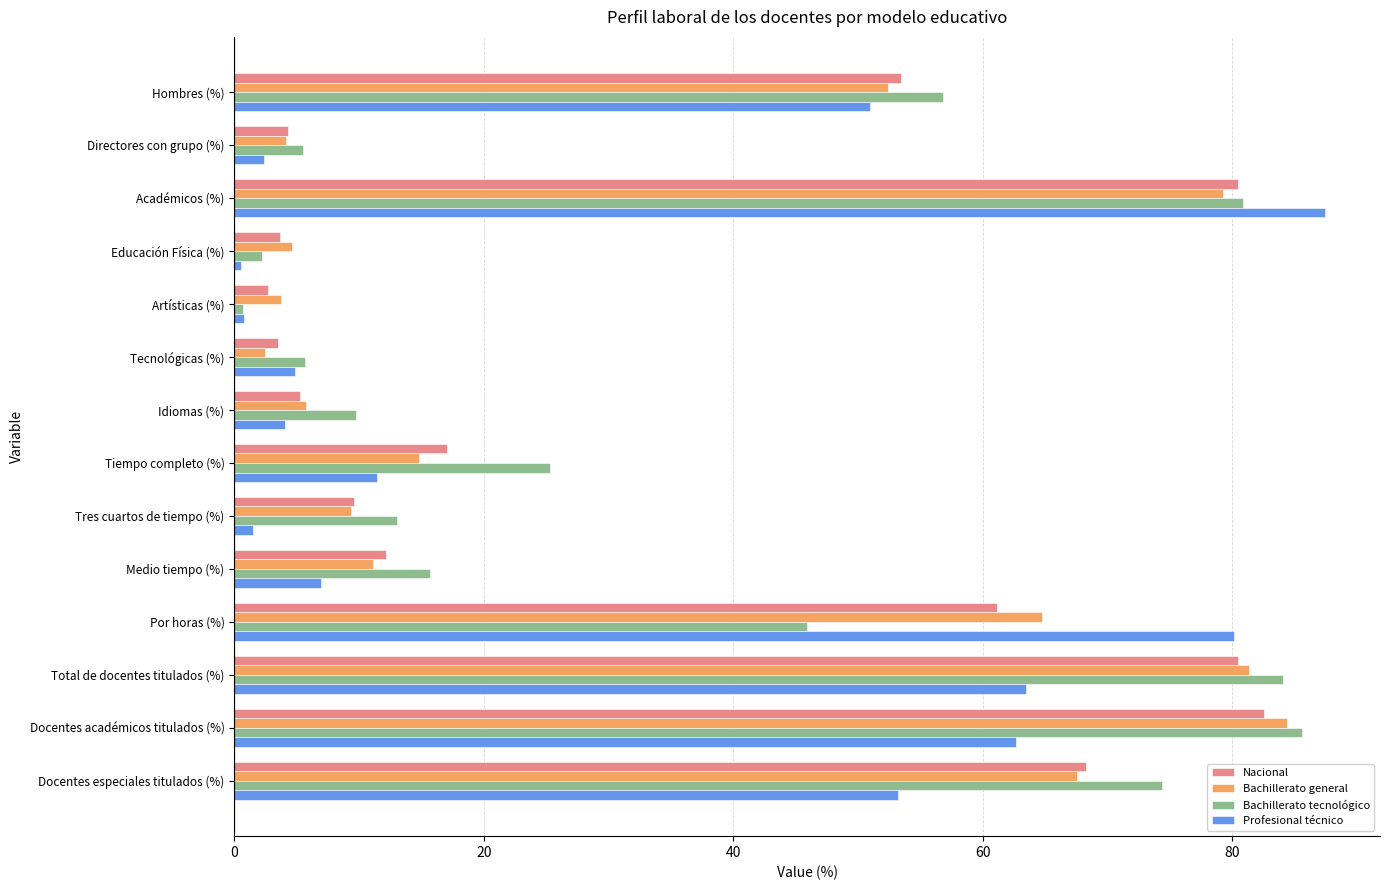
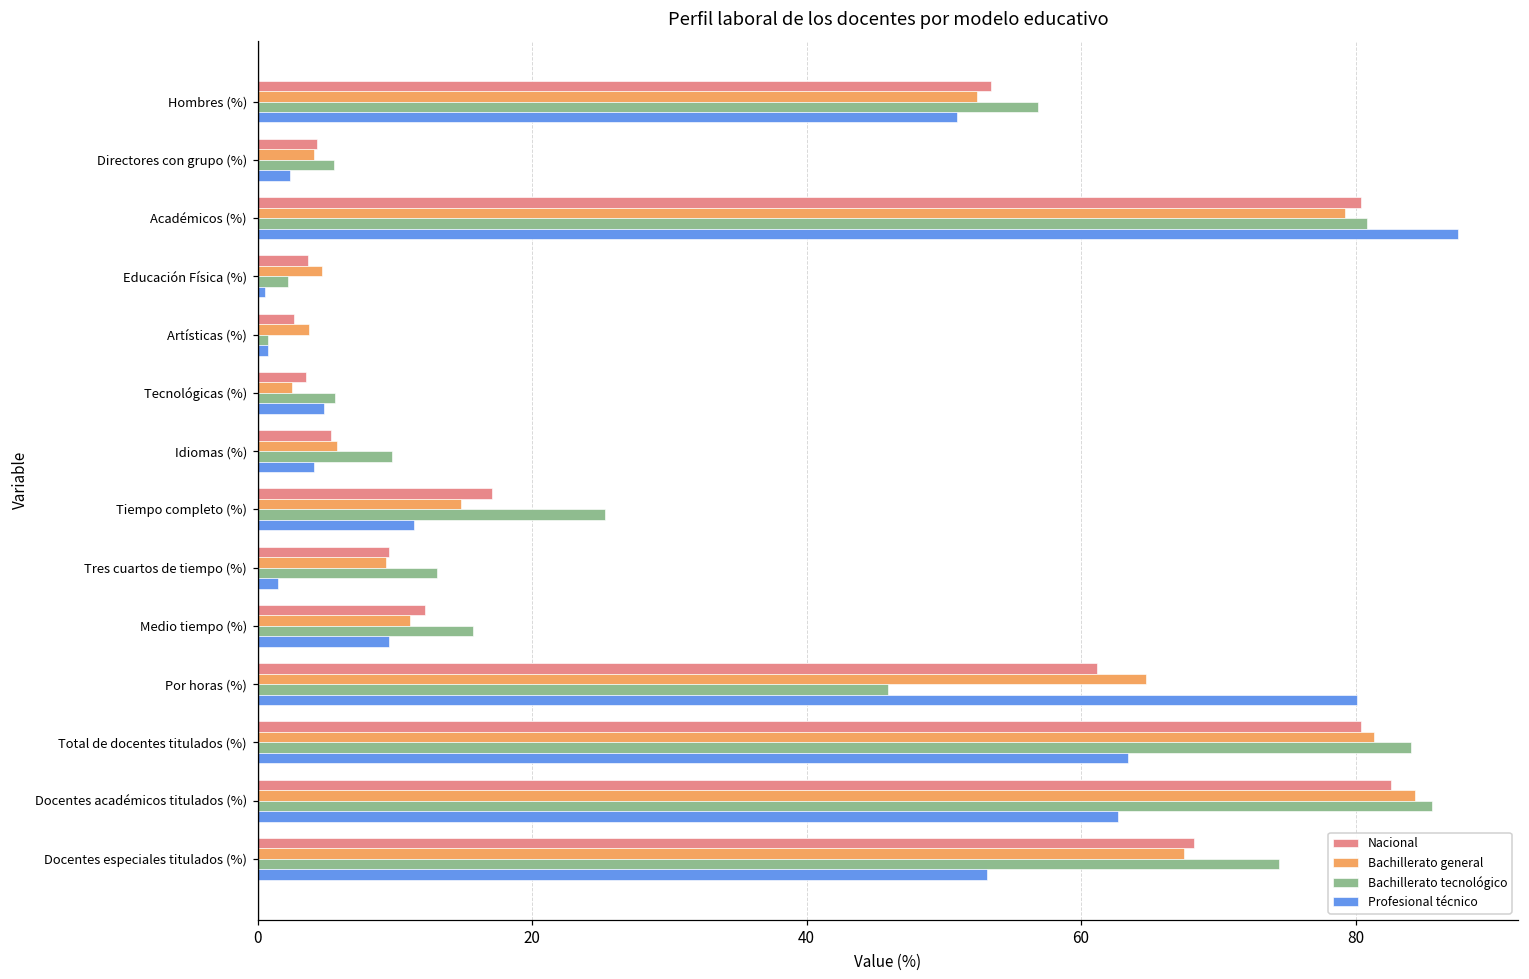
  {
    "Bachillerato tecnológico": {
      "Hombres (%)": 56.8,
      "Directores con grupo (%)": 5.5,
      "Académicos (%)": 80.9,
      "Educación Física (%)": 2.2,
      "Artísticas (%)": 0.7,
      "Tecnológicas (%)": 5.6,
      "Idiomas (%)": 9.8,
      "Tiempo completo (%)": 25.3,
      "Tres cuartos de tiempo (%)": 13.1,
      "Medio tiempo (%)": 15.7,
      "Por horas (%)": 45.9,
      "Total de docentes titulados (%)": 84.1,
      "Docentes académicos titulados (%)": 85.6,
      "Docentes especiales titulados (%)": 74.4
    },
    "Profesional técnico": {
      "Hombres (%)": 51.0,
      "Directores con grupo (%)": 2.4,
      "Académicos (%)": 87.5,
      "Educación Física (%)": 0.5,
      "Artísticas (%)": 0.7,
      "Tecnológicas (%)": 4.8,
      "Idiomas (%)": 4.1,
      "Tiempo completo (%)": 11.4,
      "Tres cuartos de tiempo (%)": 1.5,
-     "Medio tiempo (%)": 6.9,
+     "Medio tiempo (%)": 9.6,
      "Por horas (%)": 80.1,
      "Total de docentes titulados (%)": 63.4,
      "Docentes académicos titulados (%)": 62.7,
      "Docentes especiales titulados (%)": 53.2
    }
  }
